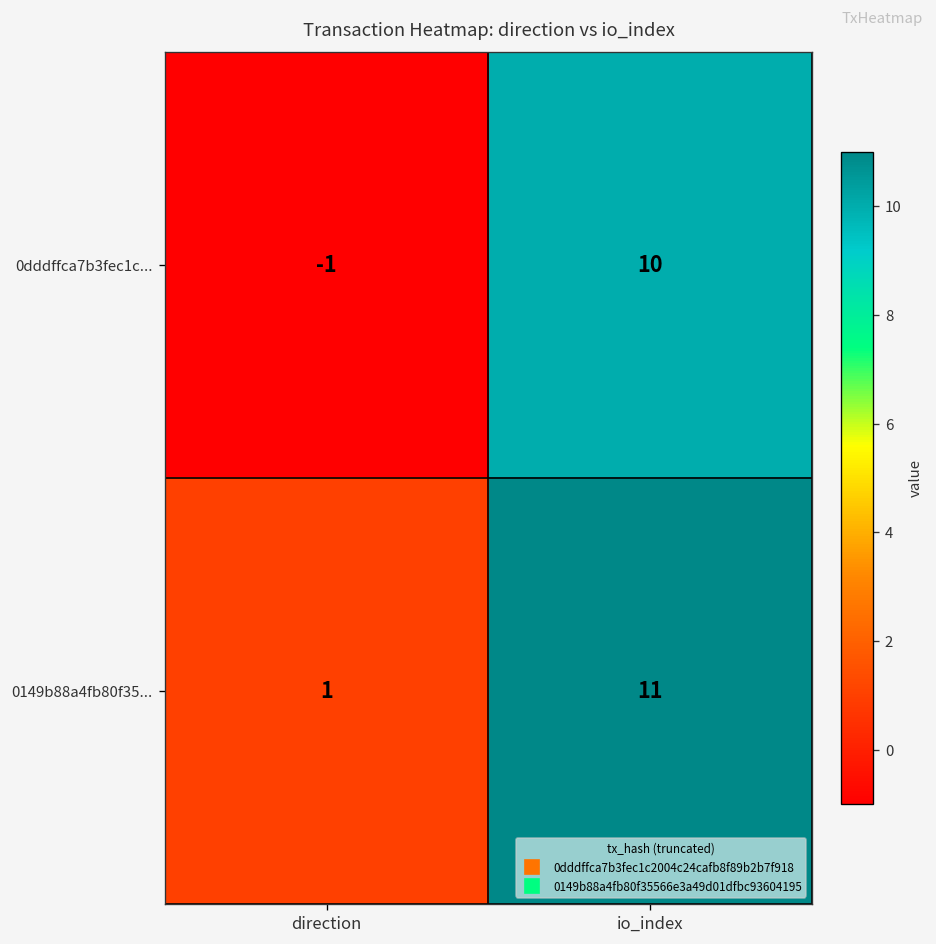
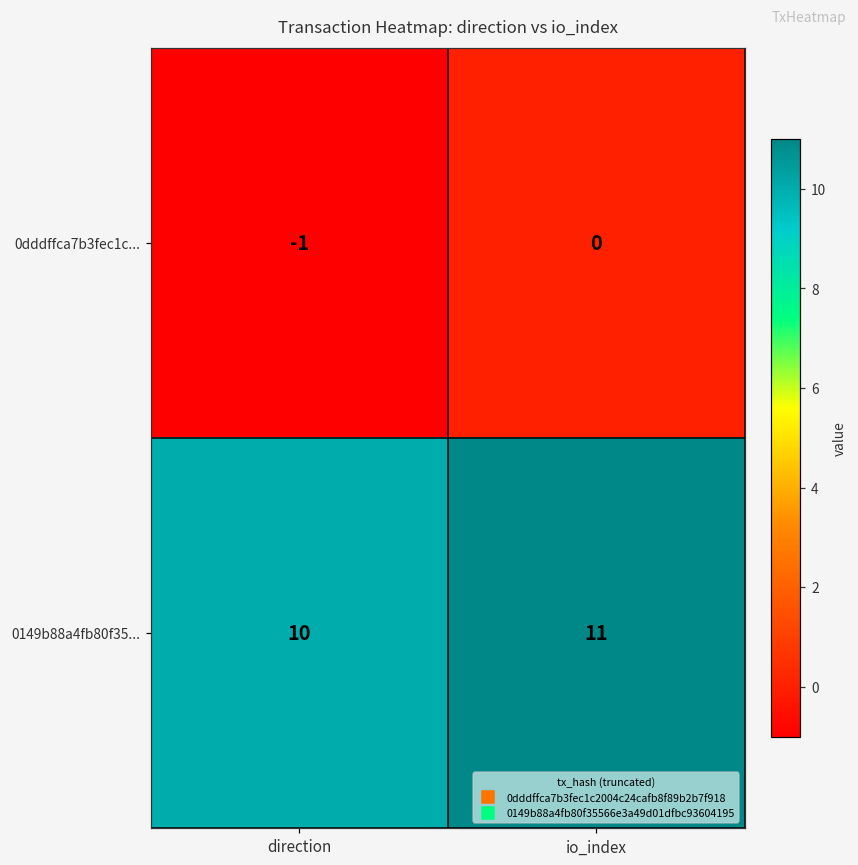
  {
    "0dddffca7b3fec1c...": {
      "direction": -1,
-     "io_index": 10
+     "io_index": 0
    },
    "0149b88a4fb80f35...": {
-     "direction": 1,
+     "direction": 10,
      "io_index": 11
    }
  }
